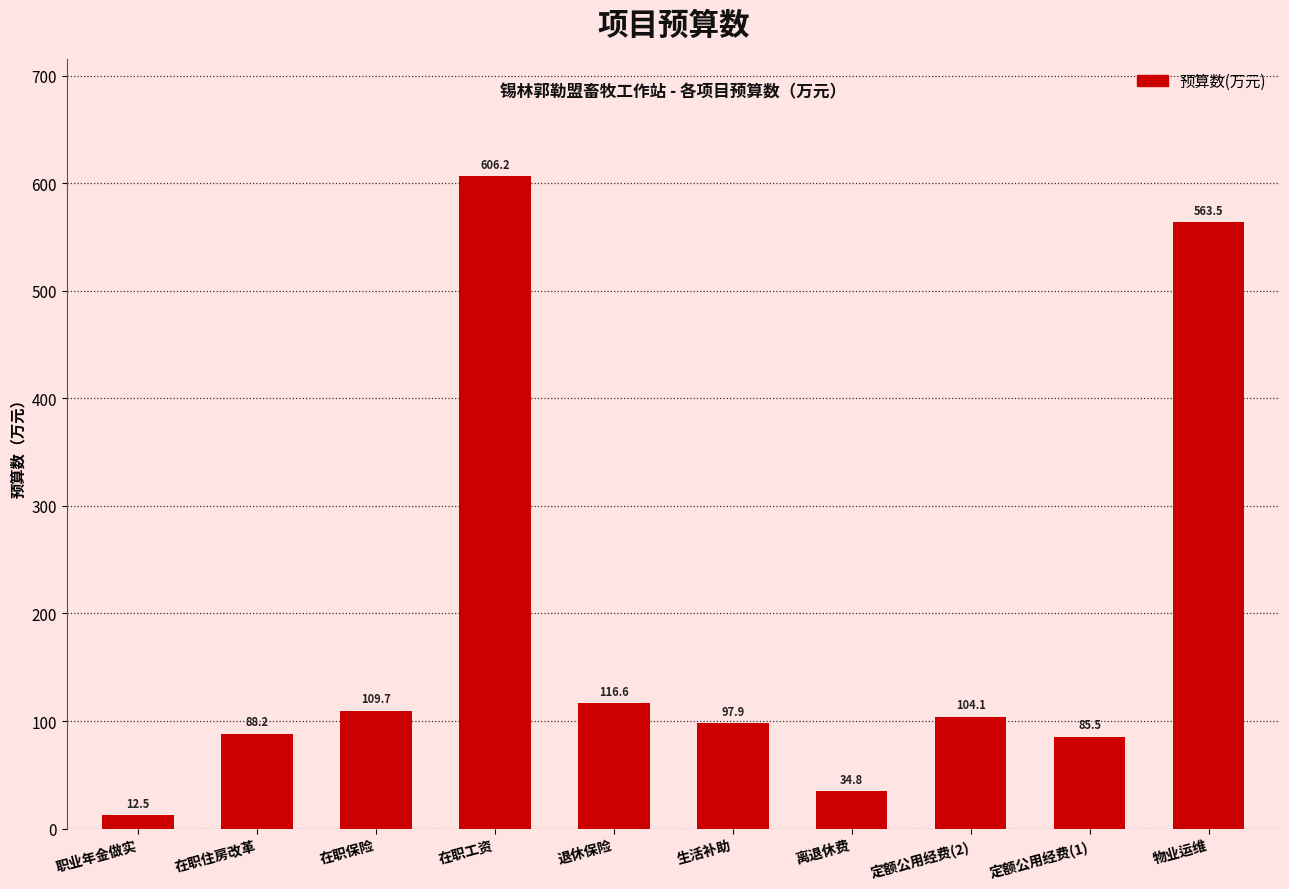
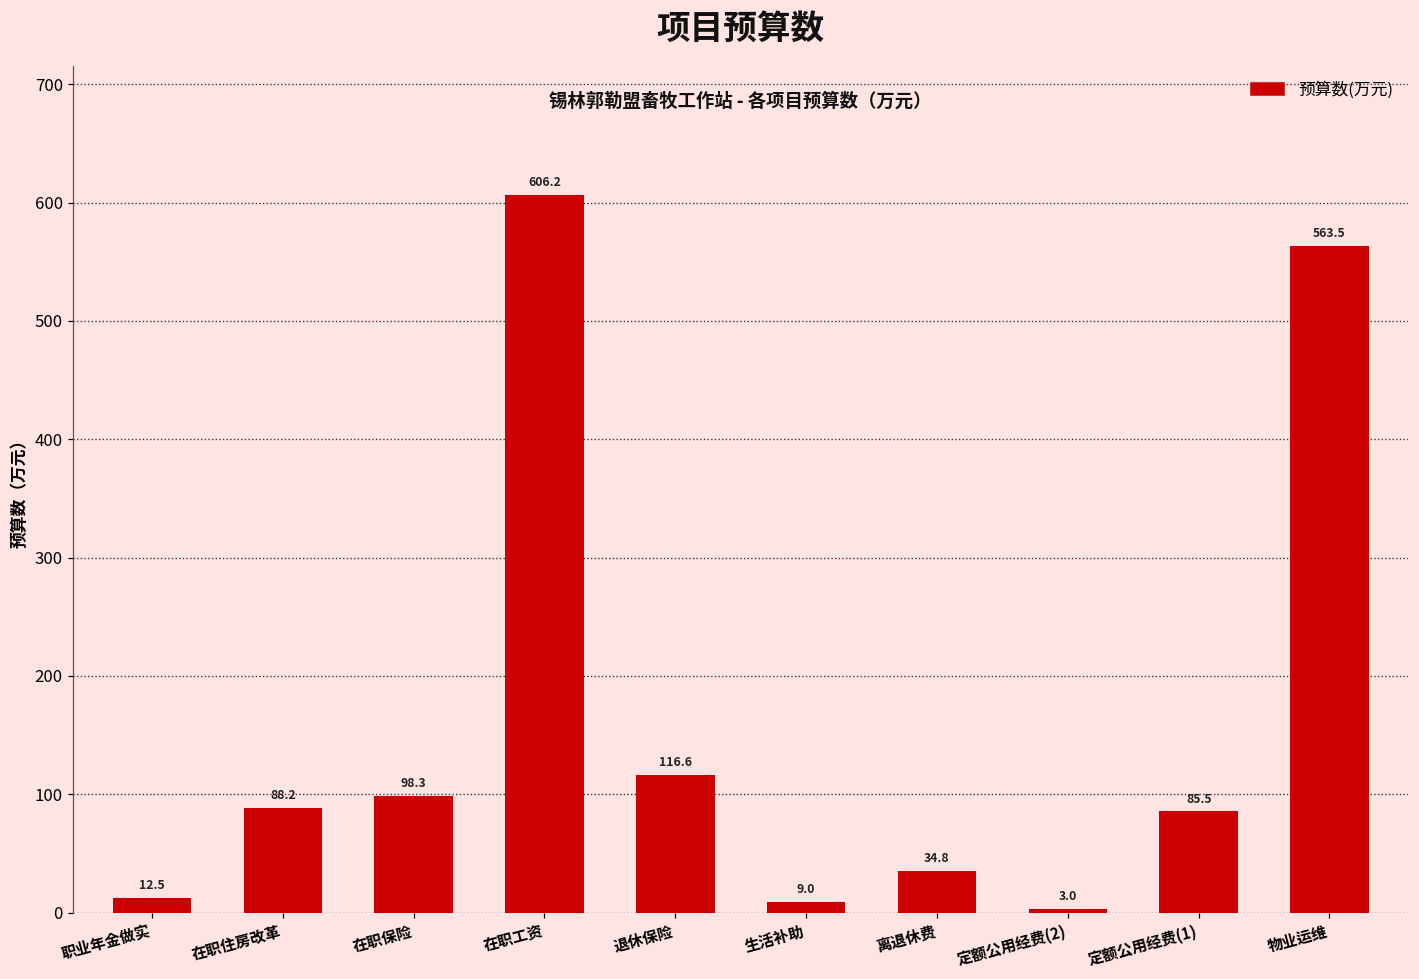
  {
    "职业年金做实": 12.5,
    "在职住房改革": 88.2,
-   "在职保险": 109.7,
+   "在职保险": 98.3,
    "在职工资": 606.2,
    "退休保险": 116.6,
-   "生活补助": 97.9,
+   "生活补助": 9.0,
    "离退休费": 34.8,
-   "定额公用经费(2)": 104.1,
+   "定额公用经费(2)": 3.0,
    "定额公用经费(1)": 85.5,
    "物业运维": 563.5
  }
